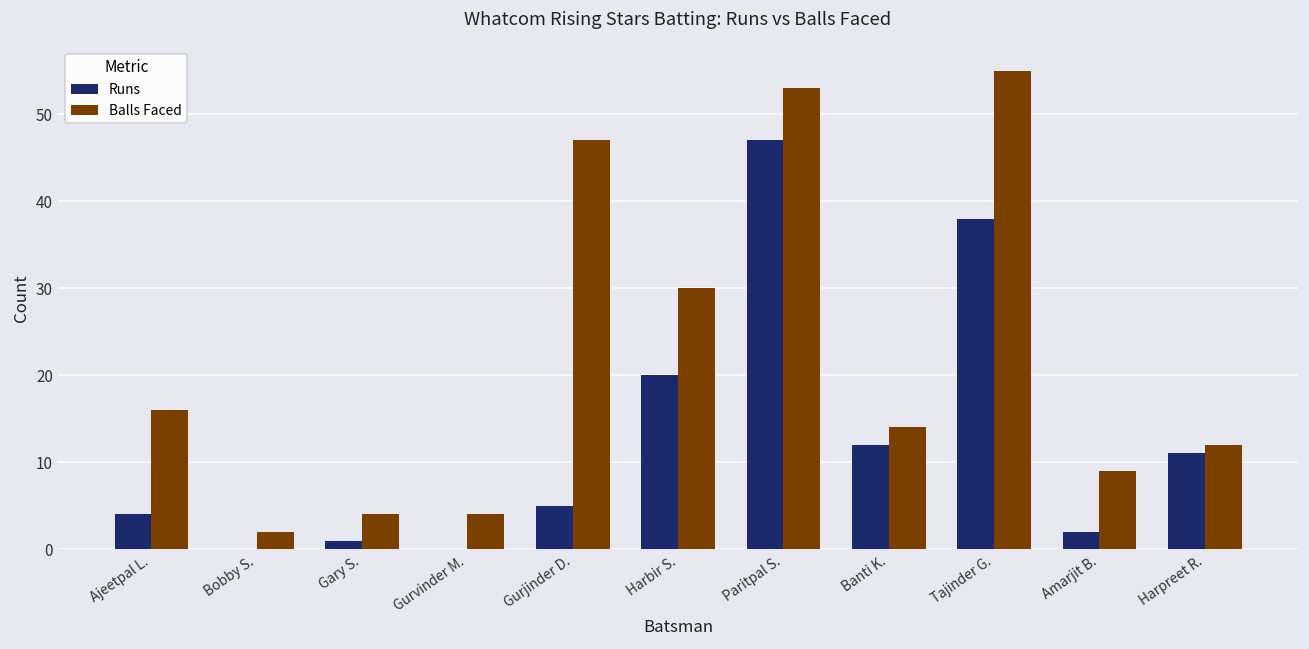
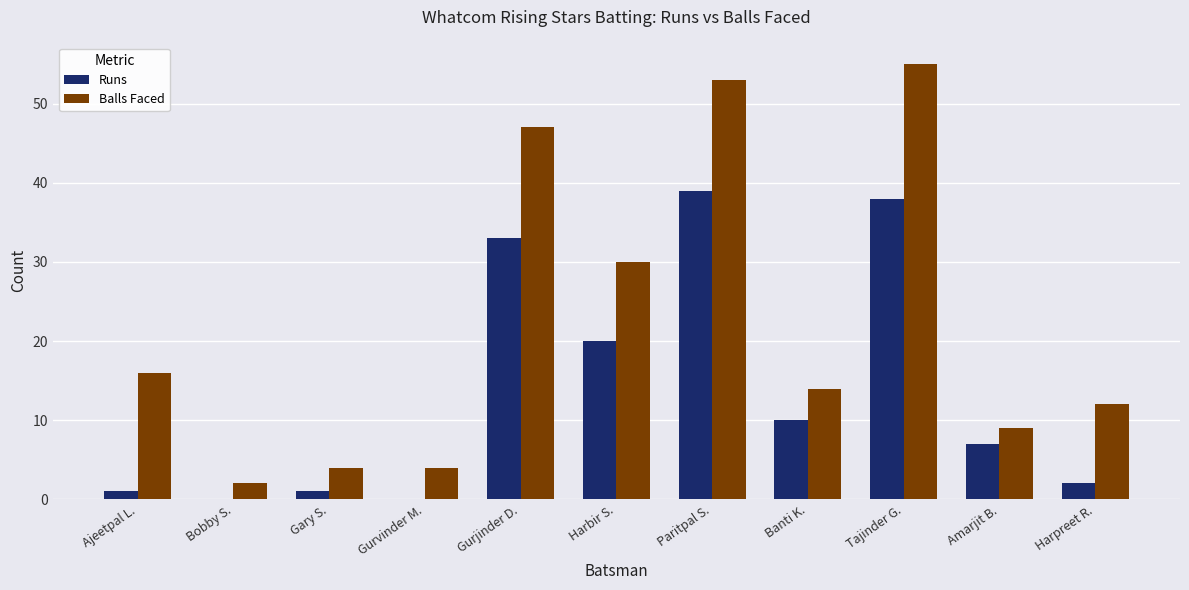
  {
    "Runs": {
-     "Ajeetpal L.": 4,
+     "Ajeetpal L.": 1,
      "Bobby S.": 0,
      "Gary S.": 1,
      "Gurvinder M.": 0,
-     "Gurjinder D.": 5,
+     "Gurjinder D.": 33,
      "Harbir S.": 20,
-     "Paritpal S.": 47,
-     "Banti K.": 12,
+     "Paritpal S.": 39,
+     "Banti K.": 10,
      "Tajinder G.": 38,
-     "Amarjit B.": 2,
-     "Harpreet R.": 11
+     "Amarjit B.": 7,
+     "Harpreet R.": 2
    },
    "Balls Faced": {
      "Ajeetpal L.": 16,
      "Bobby S.": 2,
      "Gary S.": 4,
      "Gurvinder M.": 4,
      "Gurjinder D.": 47,
      "Harbir S.": 30,
      "Paritpal S.": 53,
      "Banti K.": 14,
      "Tajinder G.": 55,
      "Amarjit B.": 9,
      "Harpreet R.": 12
    }
  }
